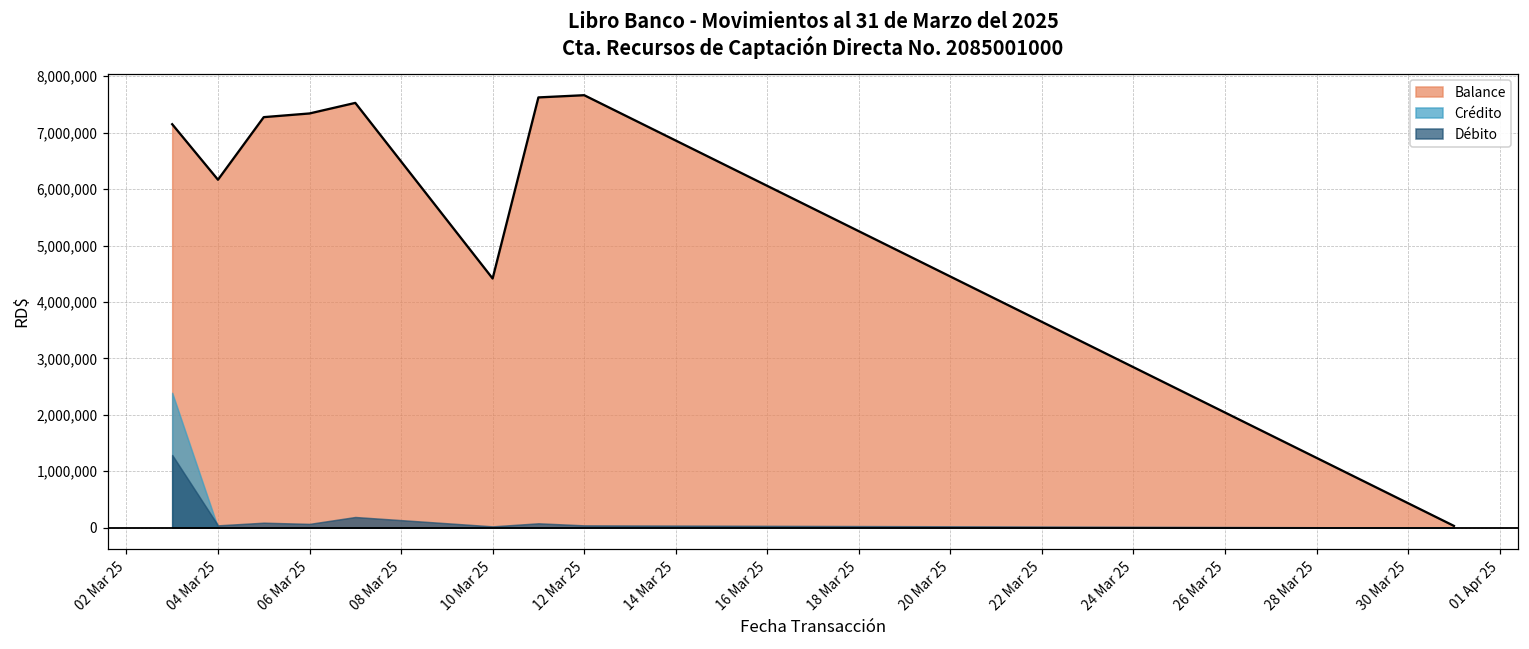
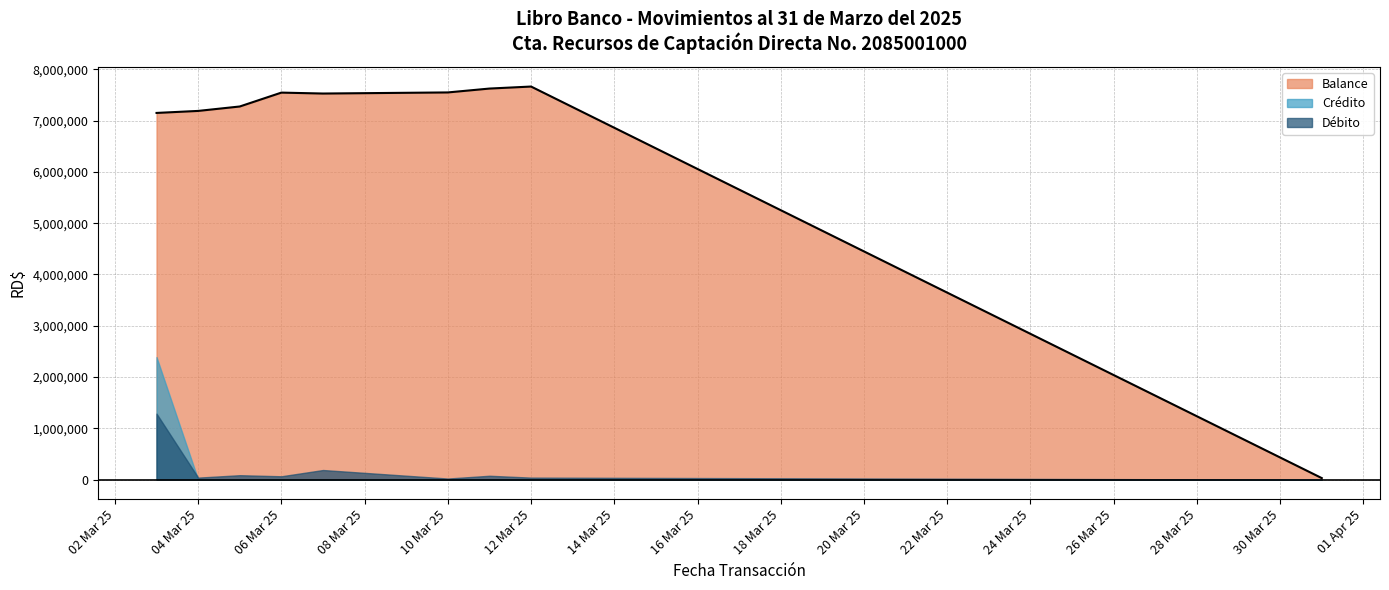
  {
    "Balance": {
-     "04 Mar 25": "6,200,000",
-     "06 Mar 25": "7,300,000",
-     "10 Mar 25": "4,400,000",
+     "04 Mar 25": "7,200,000",
+     "06 Mar 25": "7,500,000",
+     "10 Mar 25": "7,500,000",
      "12 Mar 25": "7,700,000"
    },
    "Crédito": {
      "06 Mar 25": "0"
    },
    "Débito": {
      "06 Mar 25": "100,000"
    }
  }
